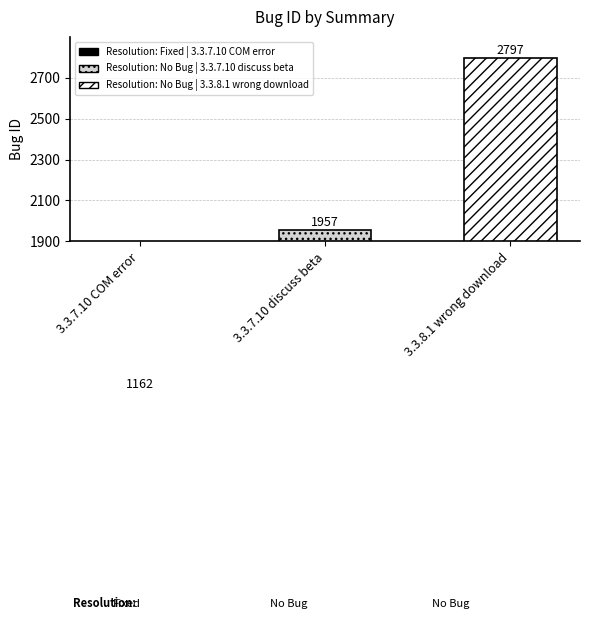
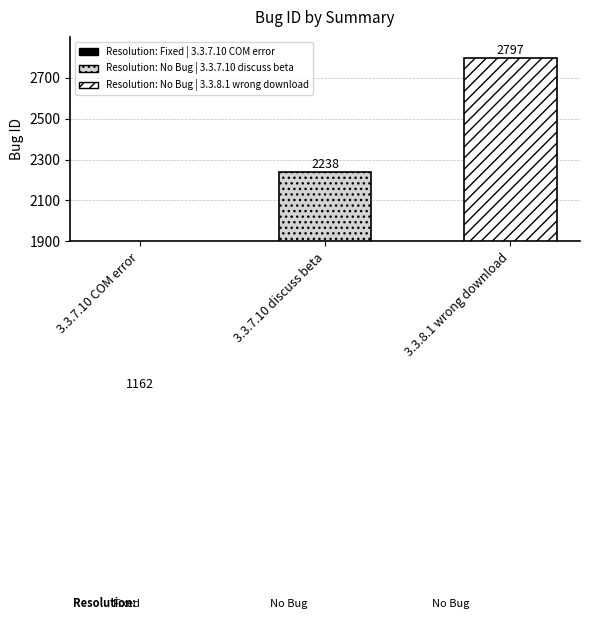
  {
-   "3.3.7.10 discuss beta": 1957,
+   "3.3.7.10 discuss beta": 2238,
    "3.3.8.1 wrong download": 2797
  }
